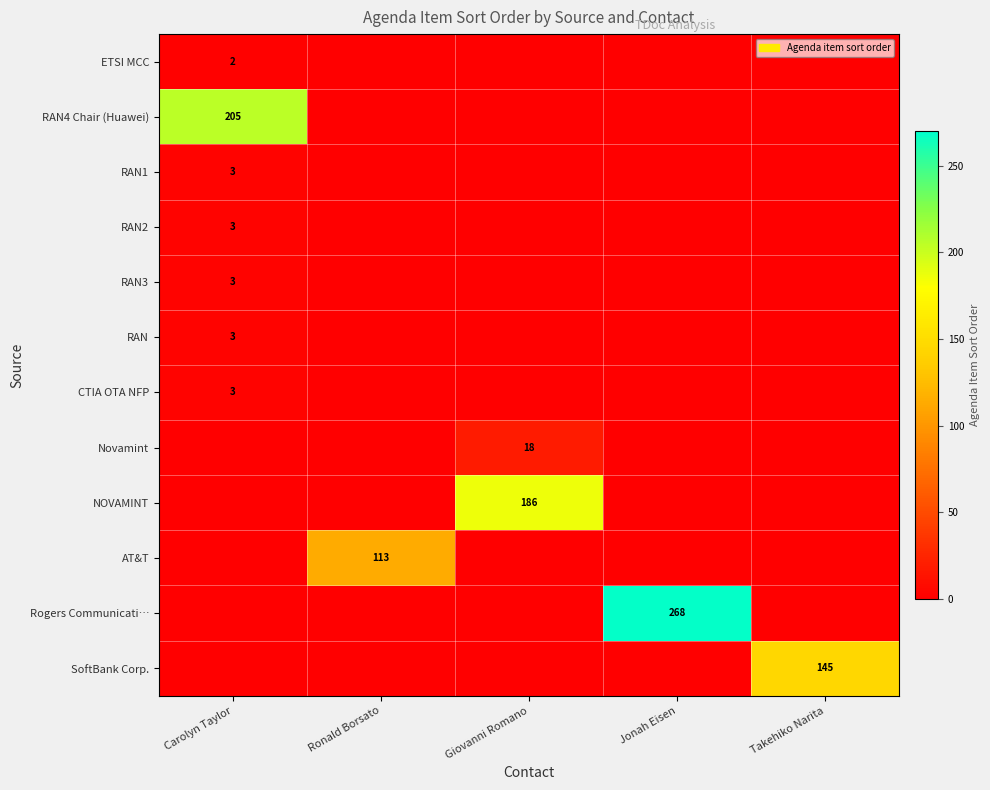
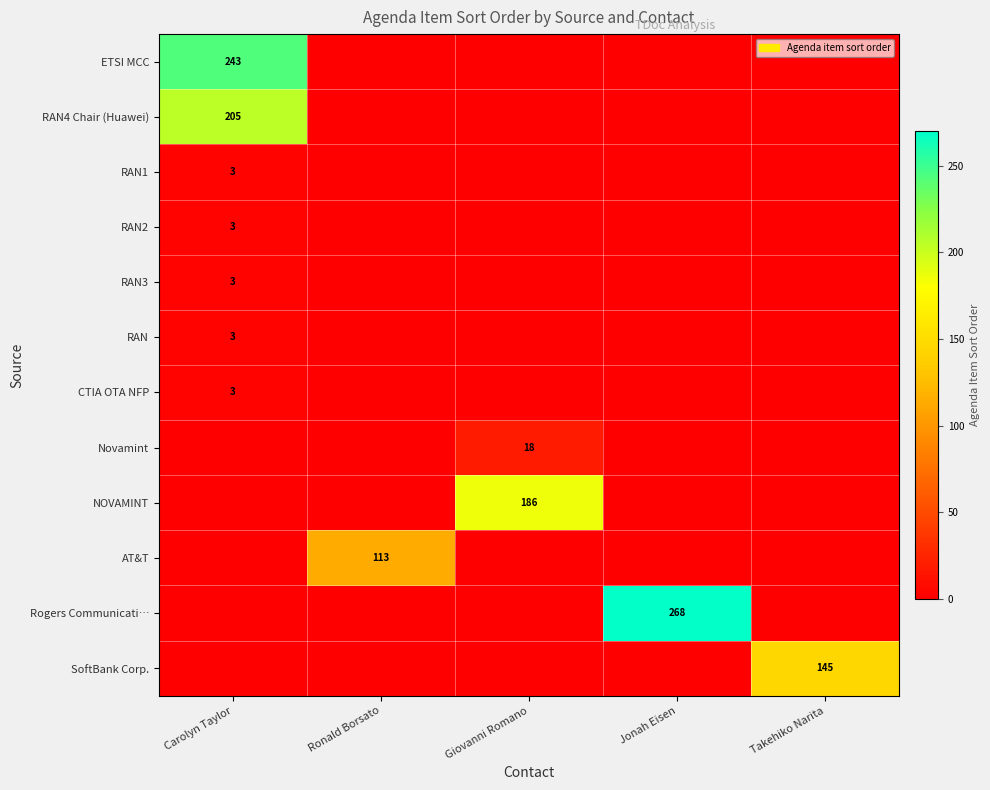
  {
    "ETSI MCC": {
-     "Carolyn Taylor": 2
+     "Carolyn Taylor": 243
    },
    "RAN4 Chair (Huawei)": {
      "Carolyn Taylor": 205
    },
    "RAN1": {
      "Carolyn Taylor": 3
    },
    "RAN2": {
      "Carolyn Taylor": 3
    },
    "RAN3": {
      "Carolyn Taylor": 3
    },
    "RAN": {
      "Carolyn Taylor": 3
    },
    "CTIA OTA NFP": {
      "Carolyn Taylor": 3
    },
    "Novamint": {
      "Giovanni Romano": 18
    },
    "NOVAMINT": {
      "Giovanni Romano": 186
    },
    "AT&T": {
      "Ronald Borsato": 113
    },
    "Rogers Communicati…": {
      "Jonah Eisen": 268
    },
    "SoftBank Corp.": {
      "Takehiko Narita": 145
    }
  }
